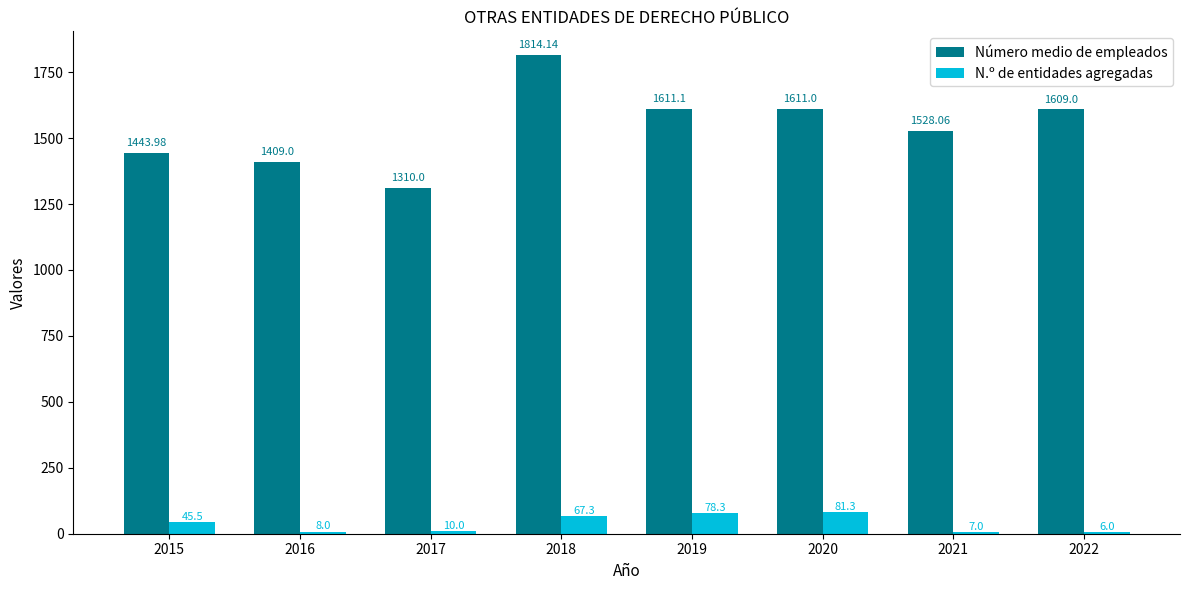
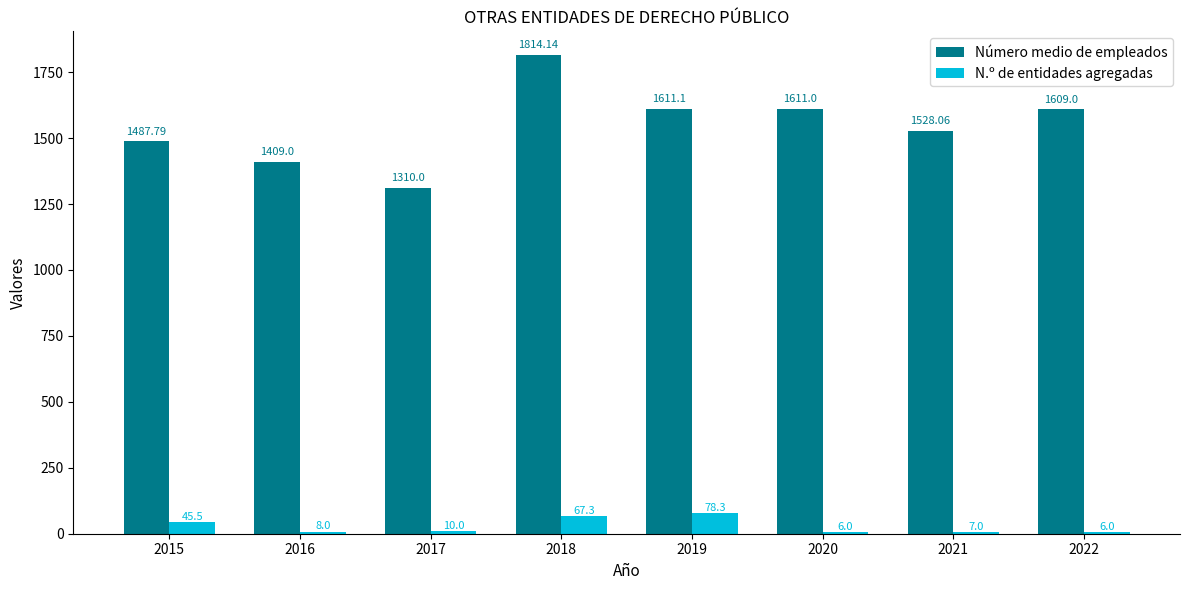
  {
    "Número medio de empleados": {
-     "2015": 1443.98,
+     "2015": 1487.79,
      "2016": 1409.0,
      "2017": 1310.0,
      "2018": 1814.14,
      "2019": 1611.1,
      "2020": 1611.0,
      "2021": 1528.06,
      "2022": 1609.0
    },
    "N.º de entidades agregadas": {
      "2015": 45.5,
      "2016": 8.0,
      "2017": 10.0,
      "2018": 67.3,
      "2019": 78.3,
-     "2020": 81.3,
+     "2020": 6.0,
      "2021": 7.0,
      "2022": 6.0
    }
  }
